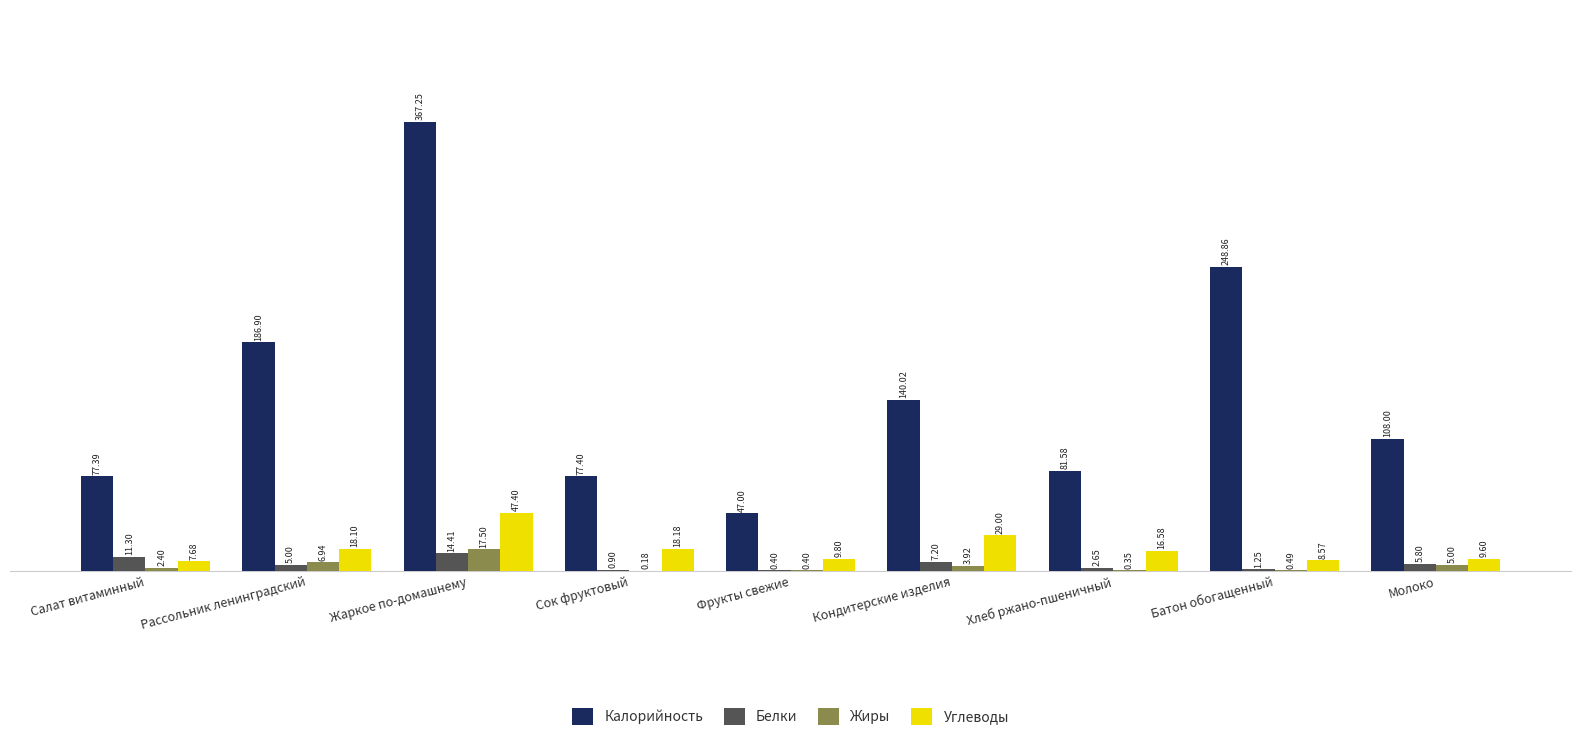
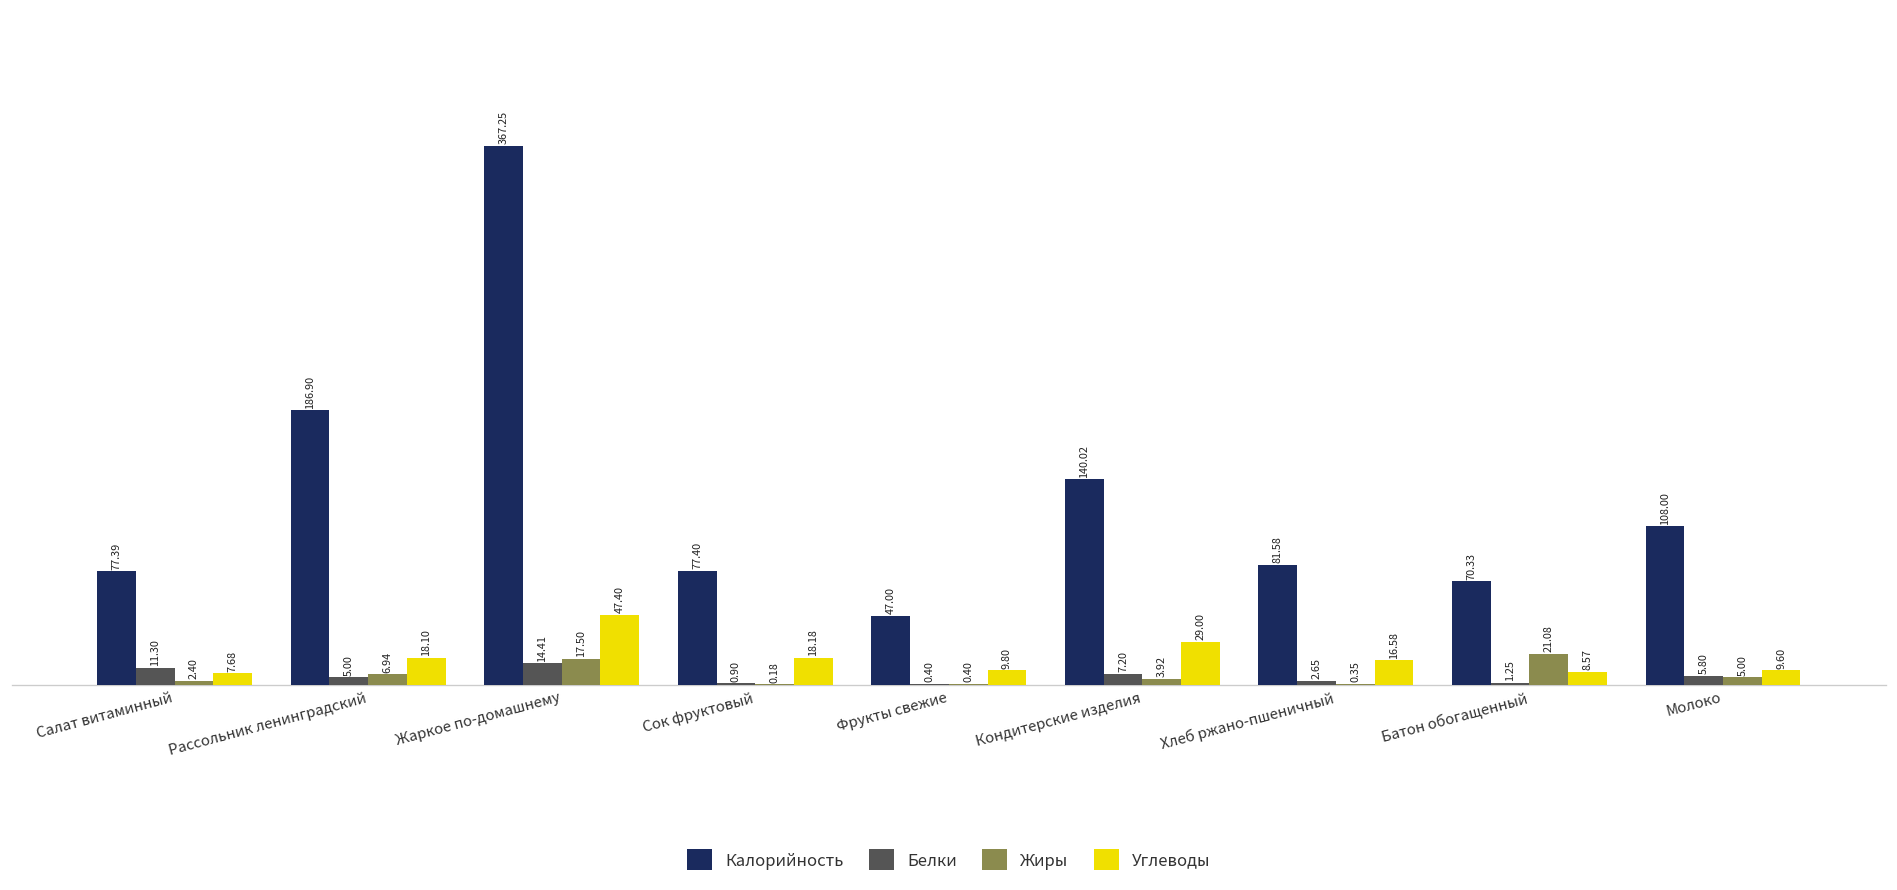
  {
    "Калорийность": {
      "Салат витаминный": 77.39,
      "Рассольник ленинградский": 186.90,
      "Жаркое по-домашнему": 367.25,
      "Сок фруктовый": 77.40,
      "Фрукты свежие": 47.00,
      "Кондитерские изделия": 140.02,
      "Хлеб ржано-пшеничный": 81.58,
-     "Батон обогащенный": 248.86,
+     "Батон обогащенный": 70.33,
      "Молоко": 108.00
    },
    "Белки": {
      "Салат витаминный": 11.30,
      "Рассольник ленинградский": 5.00,
      "Жаркое по-домашнему": 14.41,
      "Сок фруктовый": 0.90,
      "Фрукты свежие": 0.40,
      "Кондитерские изделия": 7.20,
      "Хлеб ржано-пшеничный": 2.65,
      "Батон обогащенный": 1.25,
      "Молоко": 5.80
    },
    "Жиры": {
      "Салат витаминный": 2.40,
      "Рассольник ленинградский": 6.94,
      "Жаркое по-домашнему": 17.50,
      "Сок фруктовый": 0.18,
      "Фрукты свежие": 0.40,
      "Кондитерские изделия": 3.92,
      "Хлеб ржано-пшеничный": 0.35,
-     "Батон обогащенный": 0.49,
+     "Батон обогащенный": 21.08,
      "Молоко": 5.00
    },
    "Углеводы": {
      "Салат витаминный": 7.68,
      "Рассольник ленинградский": 18.10,
      "Жаркое по-домашнему": 47.40,
      "Сок фруктовый": 18.18,
      "Фрукты свежие": 9.80,
      "Кондитерские изделия": 29.00,
      "Хлеб ржано-пшеничный": 16.58,
      "Батон обогащенный": 8.57,
      "Молоко": 9.60
    }
  }
